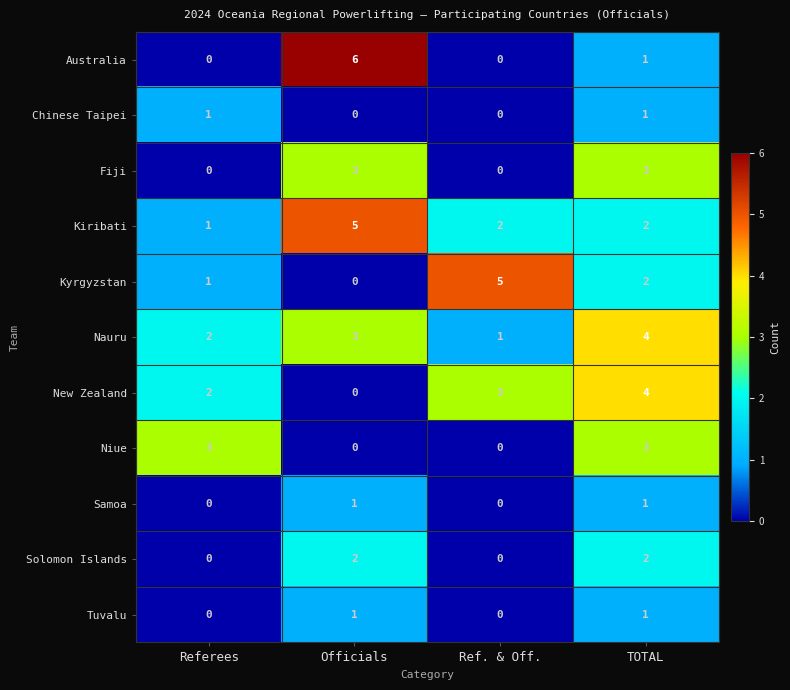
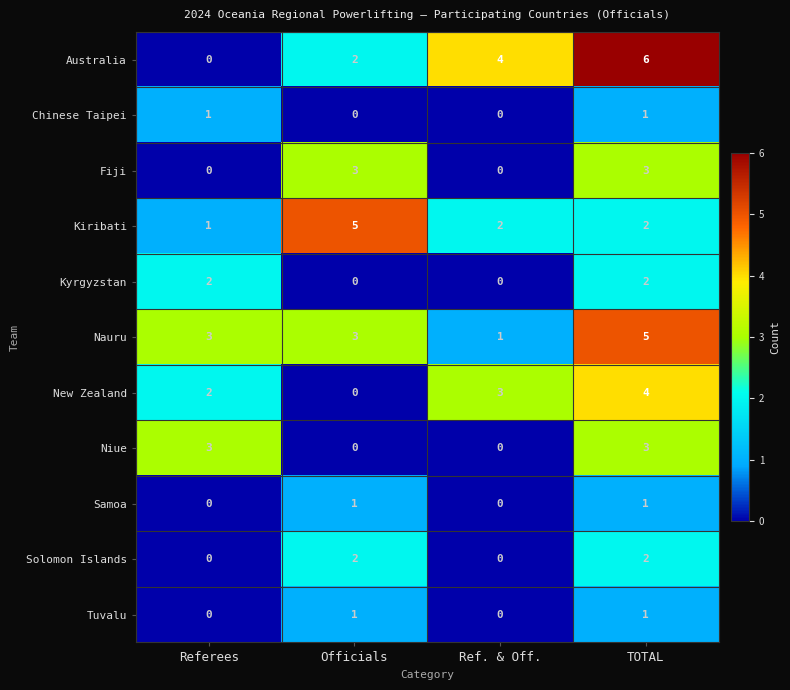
  {
    "Australia": {
      "Referees": 0,
-     "Officials": 6,
-     "Ref. & Off.": 0,
-     "TOTAL": 1
+     "Officials": 2,
+     "Ref. & Off.": 4,
+     "TOTAL": 6
    },
    "Chinese Taipei": {
      "Referees": 1,
      "Officials": 0,
      "Ref. & Off.": 0,
      "TOTAL": 1
    },
    "Fiji": {
      "Referees": 0,
      "Officials": 3,
      "Ref. & Off.": 0,
      "TOTAL": 3
    },
    "Kiribati": {
      "Referees": 1,
      "Officials": 5,
      "Ref. & Off.": 2,
      "TOTAL": 2
    },
    "Kyrgyzstan": {
-     "Referees": 1,
+     "Referees": 2,
      "Officials": 0,
-     "Ref. & Off.": 5,
+     "Ref. & Off.": 0,
      "TOTAL": 2
    },
    "Nauru": {
-     "Referees": 2,
+     "Referees": 3,
      "Officials": 3,
      "Ref. & Off.": 1,
-     "TOTAL": 4
+     "TOTAL": 5
    },
    "New Zealand": {
      "Referees": 2,
      "Officials": 0,
      "Ref. & Off.": 3,
      "TOTAL": 4
    },
    "Niue": {
      "Referees": 3,
      "Officials": 0,
      "Ref. & Off.": 0,
      "TOTAL": 3
    },
    "Samoa": {
      "Referees": 0,
      "Officials": 1,
      "Ref. & Off.": 0,
      "TOTAL": 1
    },
    "Solomon Islands": {
      "Referees": 0,
      "Officials": 2,
      "Ref. & Off.": 0,
      "TOTAL": 2
    },
    "Tuvalu": {
      "Referees": 0,
      "Officials": 1,
      "Ref. & Off.": 0,
      "TOTAL": 1
    }
  }
